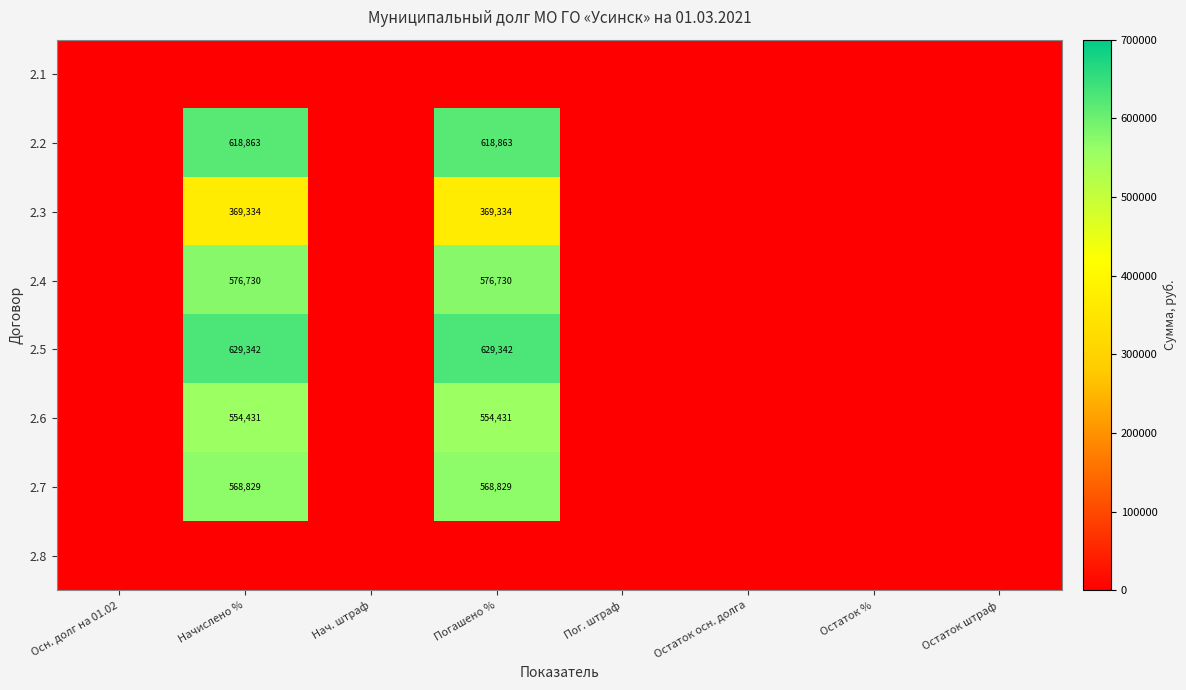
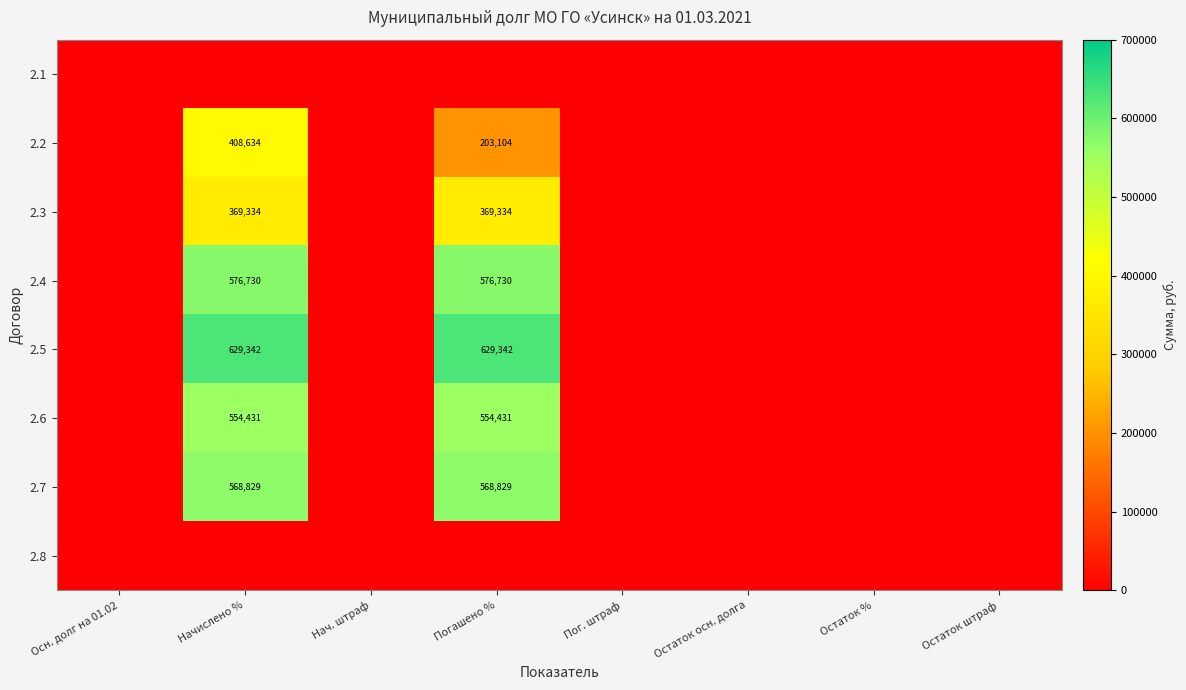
  {
    "2.2": {
-     "Начислено %": "618,863",
-     "Погашено %": "618,863"
+     "Начислено %": "408,634",
+     "Погашено %": "203,104"
    },
    "2.3": {
      "Начислено %": "369,334",
      "Погашено %": "369,334"
    },
    "2.4": {
      "Начислено %": "576,730",
      "Погашено %": "576,730"
    },
    "2.5": {
      "Начислено %": "629,342",
      "Погашено %": "629,342"
    },
    "2.6": {
      "Начислено %": "554,431",
      "Погашено %": "554,431"
    },
    "2.7": {
      "Начислено %": "568,829",
      "Погашено %": "568,829"
    }
  }
